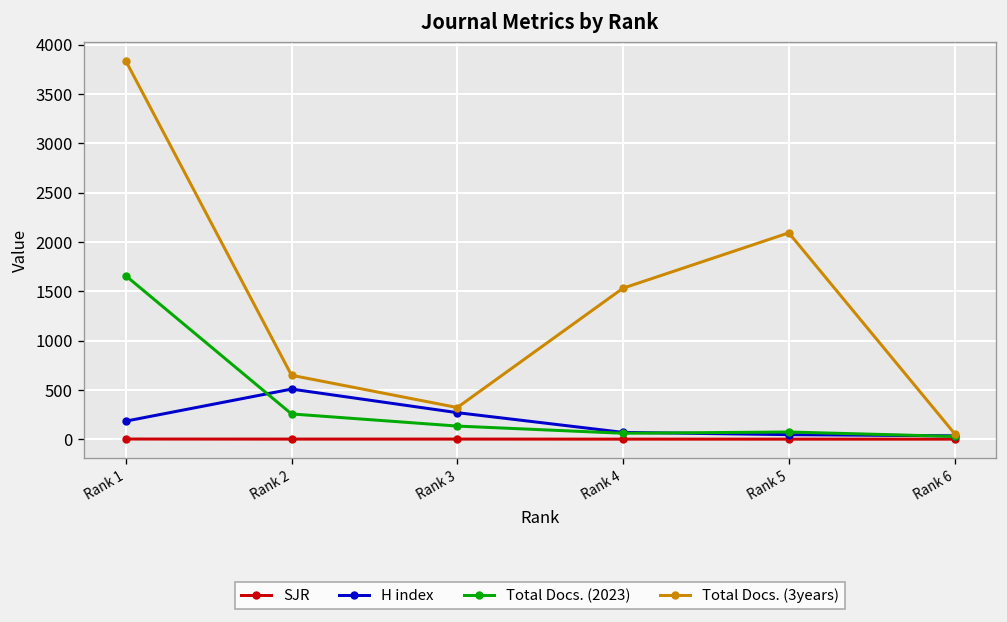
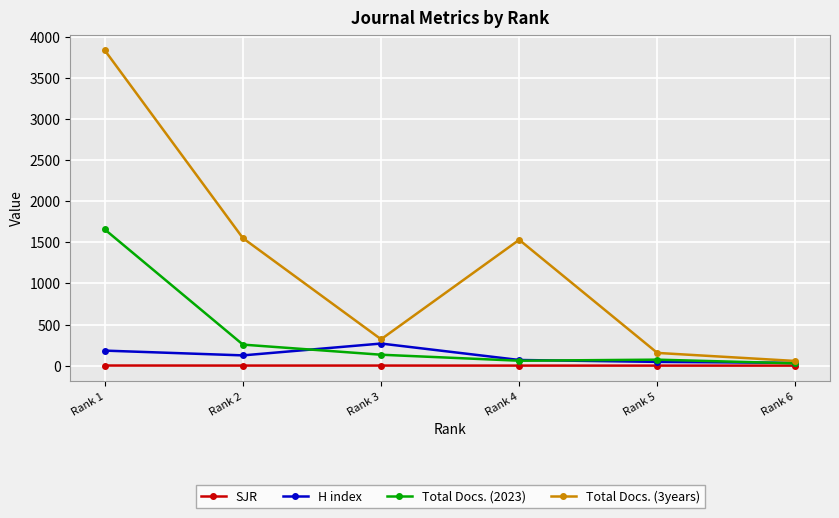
  {
    "SJR": {
      "Rank 1": 0,
      "Rank 2": 0,
      "Rank 3": 0,
      "Rank 4": 0,
      "Rank 5": 0
    },
    "H index": {
      "Rank 1": 200,
-     "Rank 2": 500,
+     "Rank 2": 100,
      "Rank 3": 300
    },
    "Total Docs. (2023)": {
      "Rank 1": 1700,
      "Rank 2": 300,
      "Rank 3": 100
    },
    "Total Docs. (3years)": {
      "Rank 1": 3800,
-     "Rank 2": 600,
+     "Rank 2": 1600,
      "Rank 3": 300,
      "Rank 4": 1500,
-     "Rank 5": 2100
+     "Rank 5": 200
    }
  }
